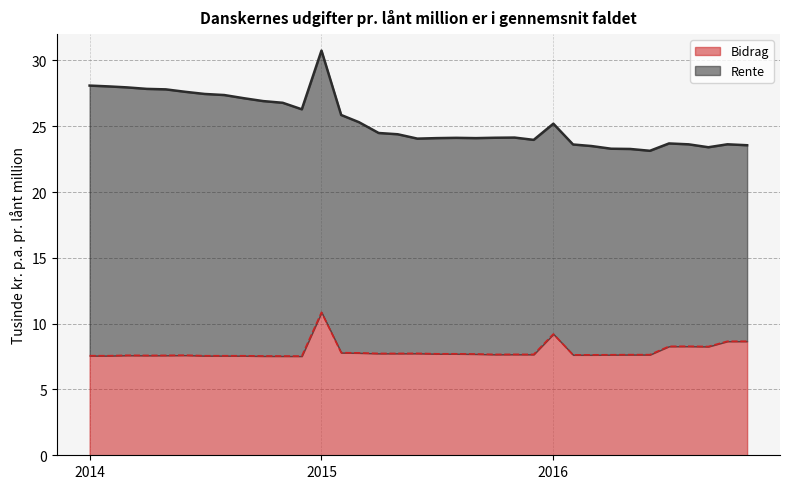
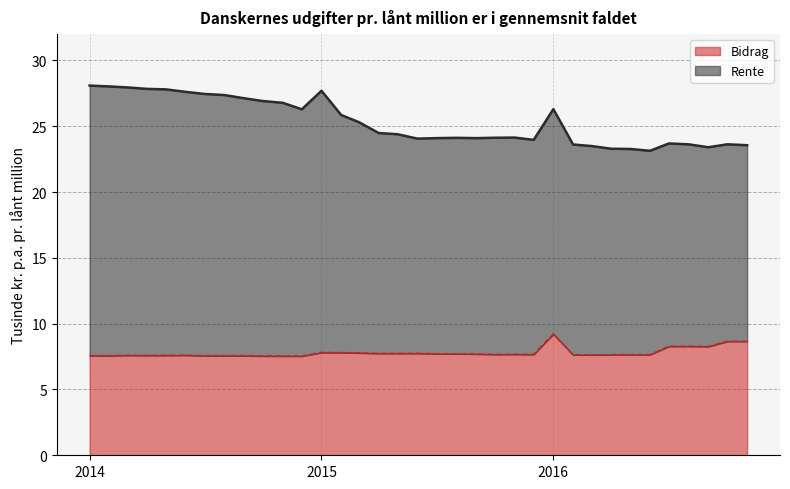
  {
    "Bidrag": {
      "2014": 7.6,
-     "2015": 10.9,
+     "2015": 7.8,
      "2016": 9.2
    },
    "Rente": {
      "2014": 20.5,
      "2015": 19.9,
-     "2016": 16.0
+     "2016": 17.1
    }
  }
